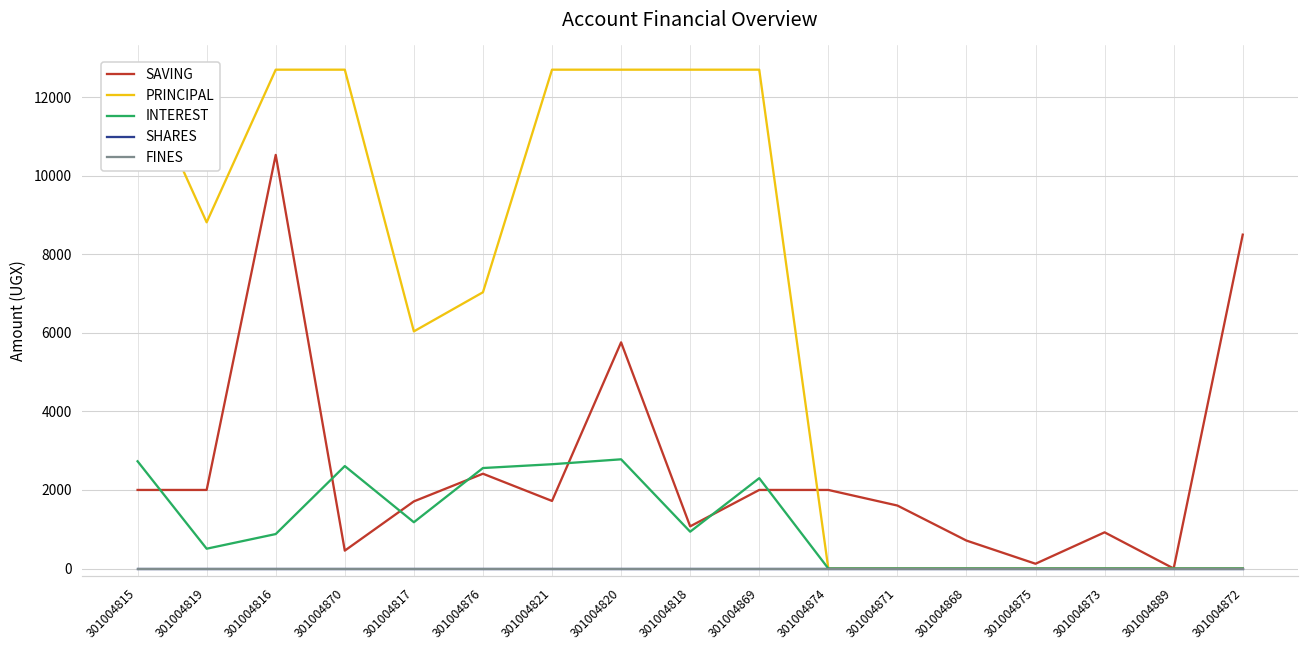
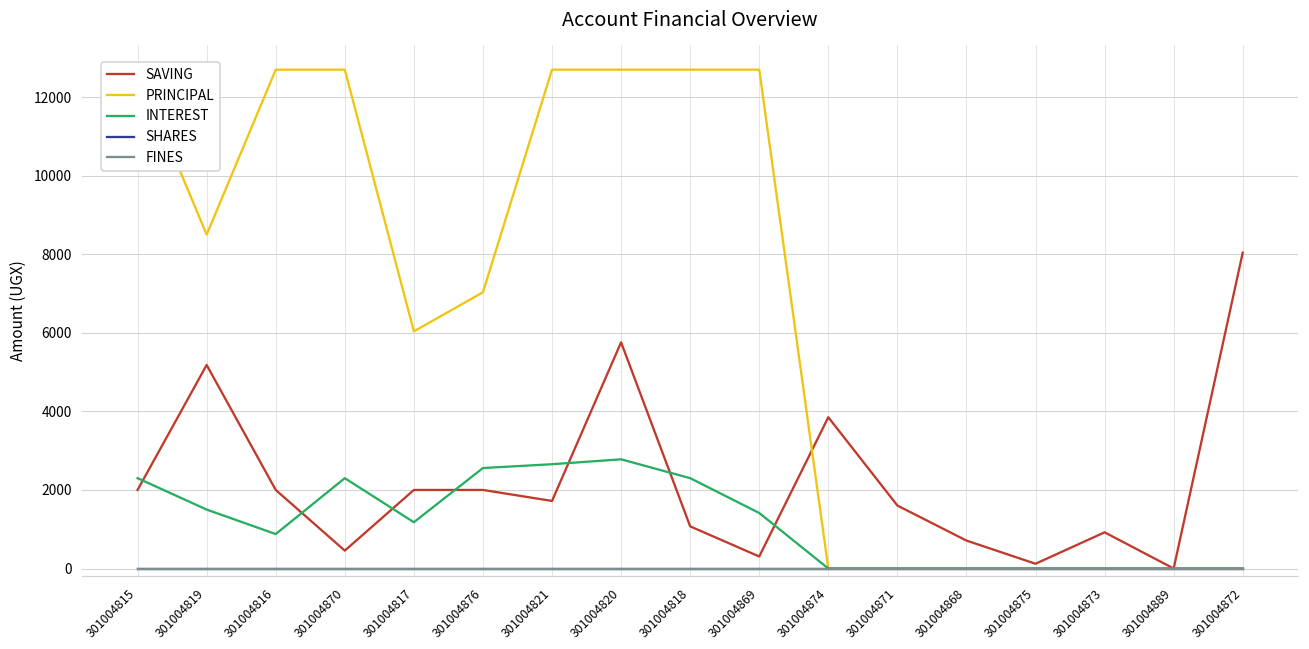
  {
    "SAVING": {
      "301004815": 2000,
-     "301004819": 2000,
-     "301004816": 10500,
+     "301004819": 5200,
+     "301004816": 2000,
      "301004870": 500,
-     "301004817": 1700,
-     "301004876": 2400,
+     "301004817": 2000,
+     "301004876": 2000,
      "301004821": 1700,
      "301004820": 5800,
      "301004818": 1100,
-     "301004869": 2000,
-     "301004874": 2000,
+     "301004869": 300,
+     "301004874": 3900,
      "301004871": 1600,
      "301004868": 700,
      "301004875": 100,
      "301004873": 900,
-     "301004872": 8500
+     "301004872": 8000
    },
    "PRINCIPAL": {
-     "301004819": 8800,
+     "301004819": 8500,
      "301004816": 12700,
      "301004870": 12700,
      "301004817": 6000,
      "301004876": 7000,
      "301004821": 12700,
      "301004820": 12700,
      "301004818": 12700,
      "301004869": 12700
    },
    "INTEREST": {
-     "301004815": 2700,
-     "301004819": 500,
+     "301004815": 2300,
+     "301004819": 1500,
      "301004816": 900,
-     "301004870": 2600,
+     "301004870": 2300,
      "301004817": 1200,
      "301004876": 2600,
      "301004821": 2700,
      "301004820": 2800,
-     "301004818": 900,
-     "301004869": 2300
+     "301004818": 2300,
+     "301004869": 1400
    },
    "FINES": {
      "301004815": 0,
      "301004819": 0,
      "301004816": 0,
      "301004870": 0,
      "301004817": 0,
      "301004876": 0,
      "301004821": 0,
      "301004820": 0,
      "301004818": 0,
      "301004869": 0
    }
  }
